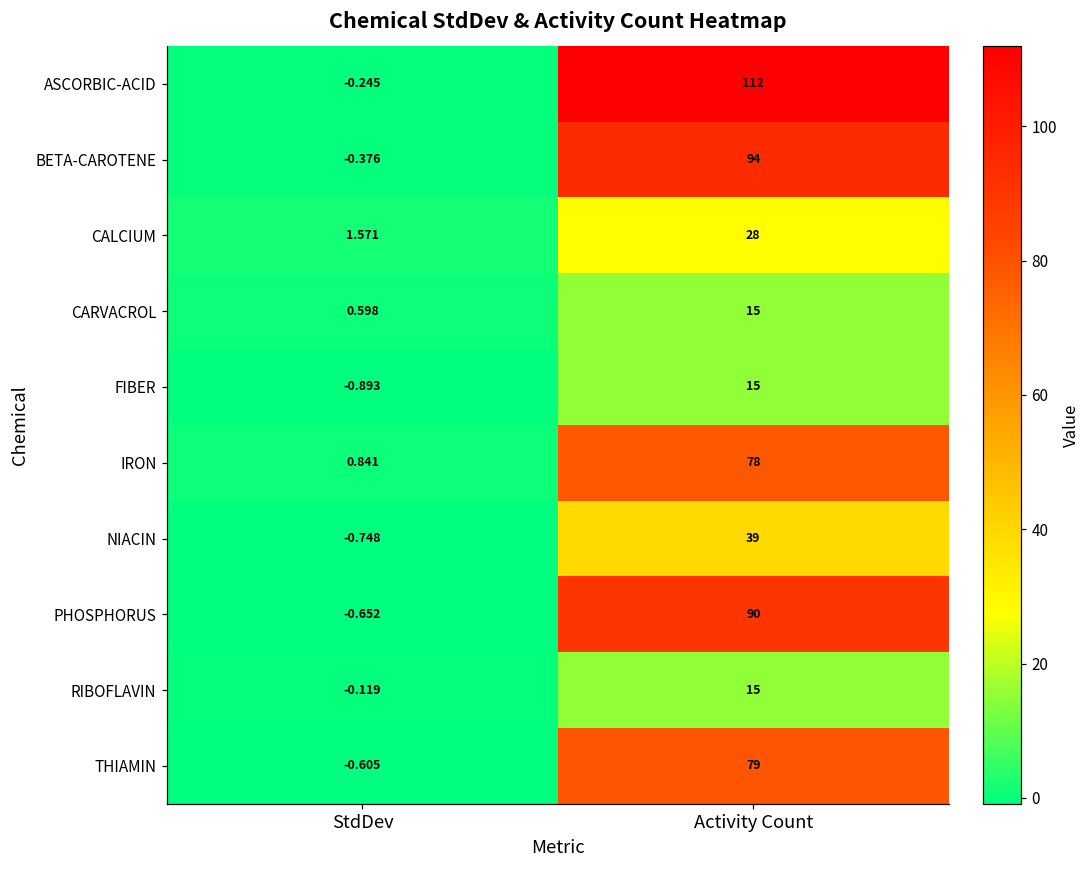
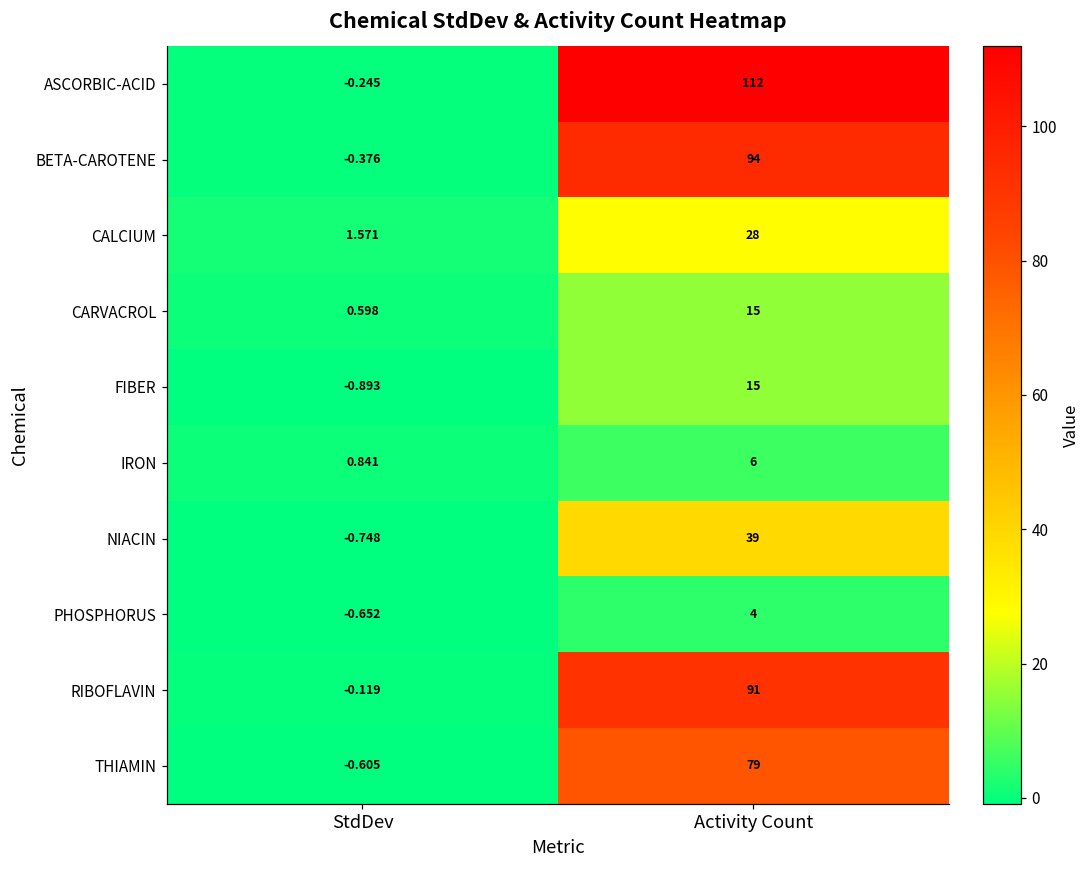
  {
    "ASCORBIC-ACID": {
      "StdDev": -0.245,
      "Activity Count": 112
    },
    "BETA-CAROTENE": {
      "StdDev": -0.376,
      "Activity Count": 94
    },
    "CALCIUM": {
      "StdDev": 1.571,
      "Activity Count": 28
    },
    "CARVACROL": {
      "StdDev": 0.598,
      "Activity Count": 15
    },
    "FIBER": {
      "StdDev": -0.893,
      "Activity Count": 15
    },
    "IRON": {
      "StdDev": 0.841,
-     "Activity Count": 78
+     "Activity Count": 6
    },
    "NIACIN": {
      "StdDev": -0.748,
      "Activity Count": 39
    },
    "PHOSPHORUS": {
      "StdDev": -0.652,
-     "Activity Count": 90
+     "Activity Count": 4
    },
    "RIBOFLAVIN": {
      "StdDev": -0.119,
-     "Activity Count": 15
+     "Activity Count": 91
    },
    "THIAMIN": {
      "StdDev": -0.605,
      "Activity Count": 79
    }
  }
